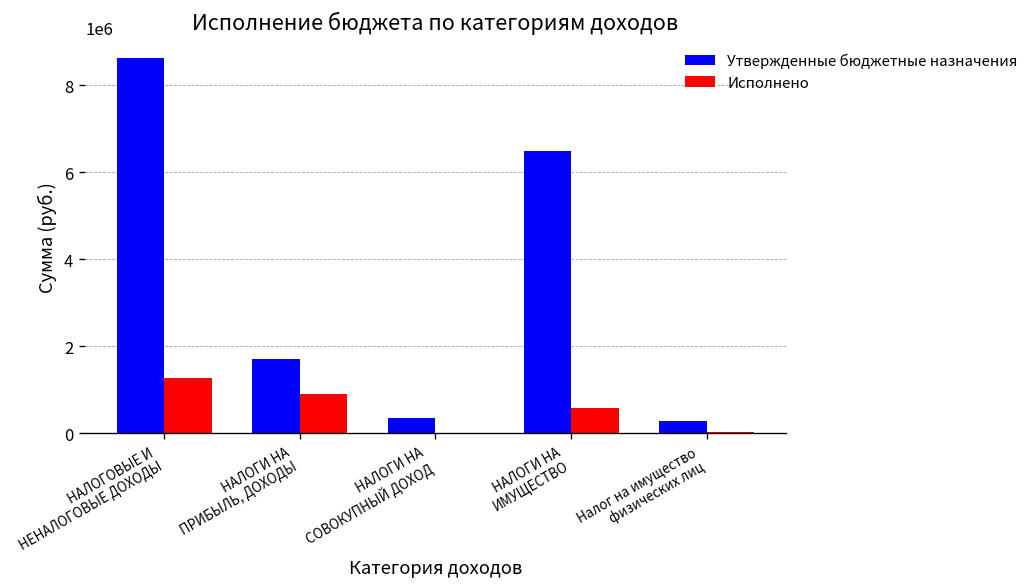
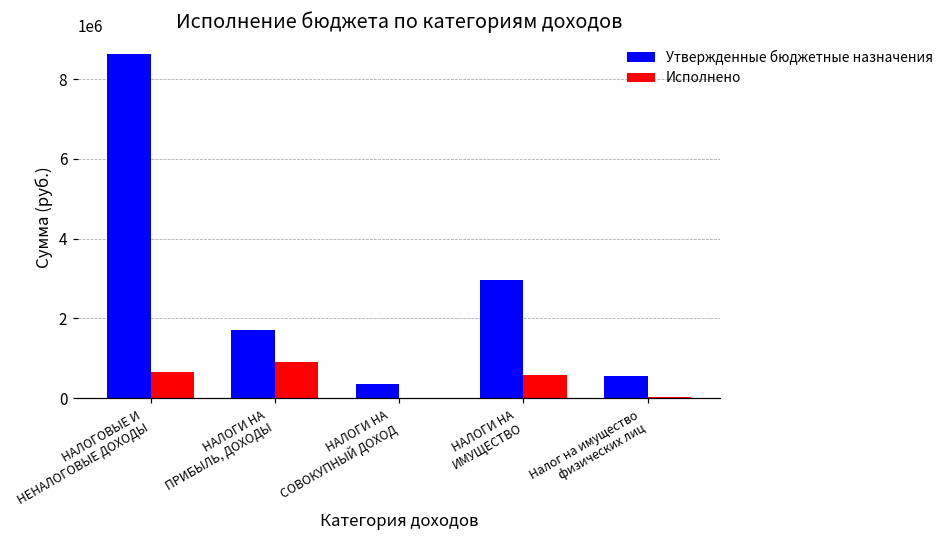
  {
    "Утвержденные бюджетные назначения": {
      "НАЛОГОВЫЕ И НЕНАЛОГОВЫЕ ДОХОДЫ": 8600000,
      "НАЛОГИ НА ПРИБЫЛЬ, ДОХОДЫ": 1700000,
      "НАЛОГИ НА СОВОКУПНЫЙ ДОХОД": 300000,
-     "НАЛОГИ НА ИМУЩЕСТВО": 6500000,
-     "Налог на имущество физических лиц": 300000
+     "НАЛОГИ НА ИМУЩЕСТВО": 3000000,
+     "Налог на имущество физических лиц": 600000
    },
    "Исполнено": {
-     "НАЛОГОВЫЕ И НЕНАЛОГОВЫЕ ДОХОДЫ": 1300000,
+     "НАЛОГОВЫЕ И НЕНАЛОГОВЫЕ ДОХОДЫ": 600000,
      "НАЛОГИ НА ПРИБЫЛЬ, ДОХОДЫ": 900000,
      "НАЛОГИ НА СОВОКУПНЫЙ ДОХОД": 0,
      "НАЛОГИ НА ИМУЩЕСТВО": 600000
    }
  }
